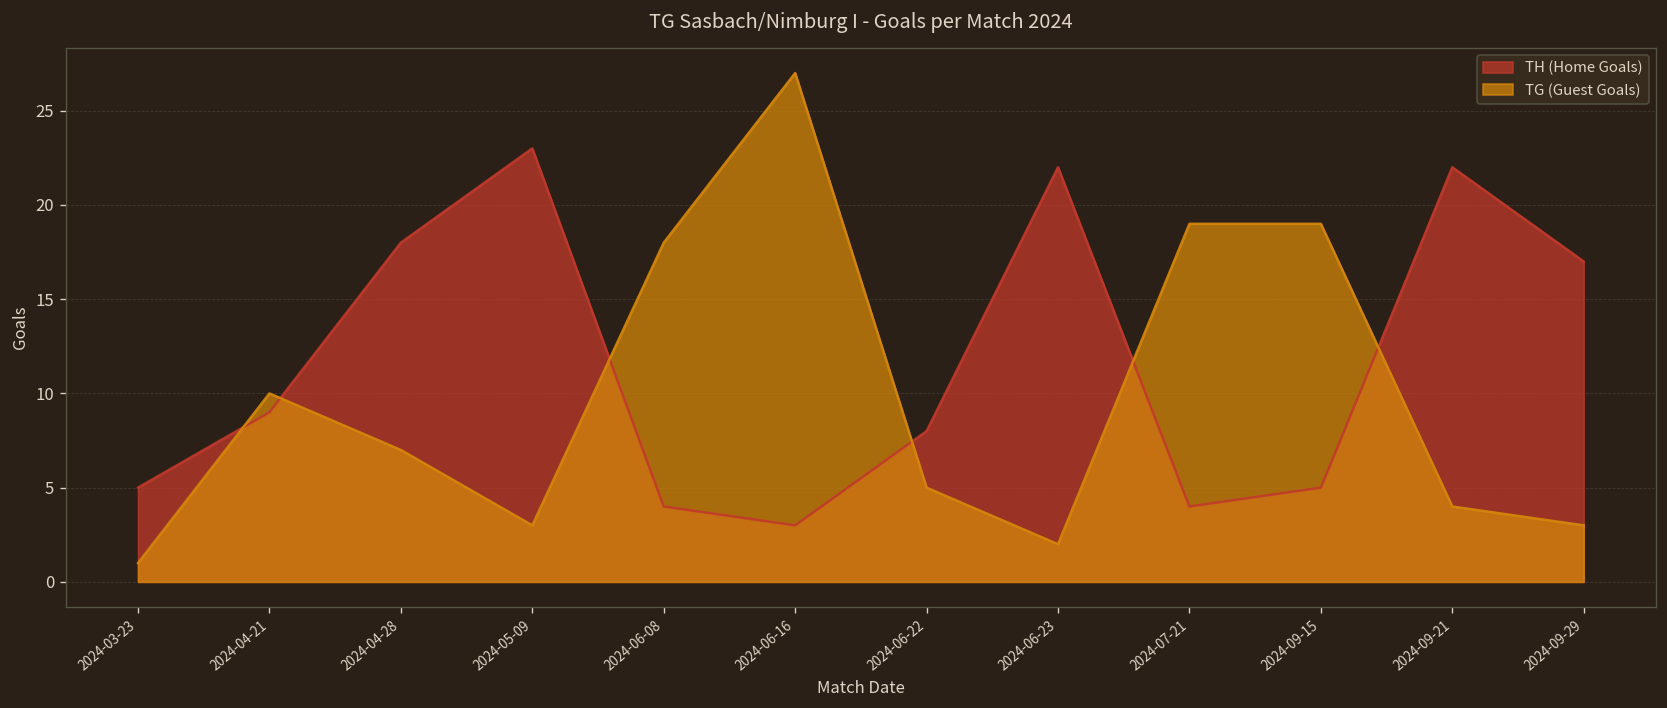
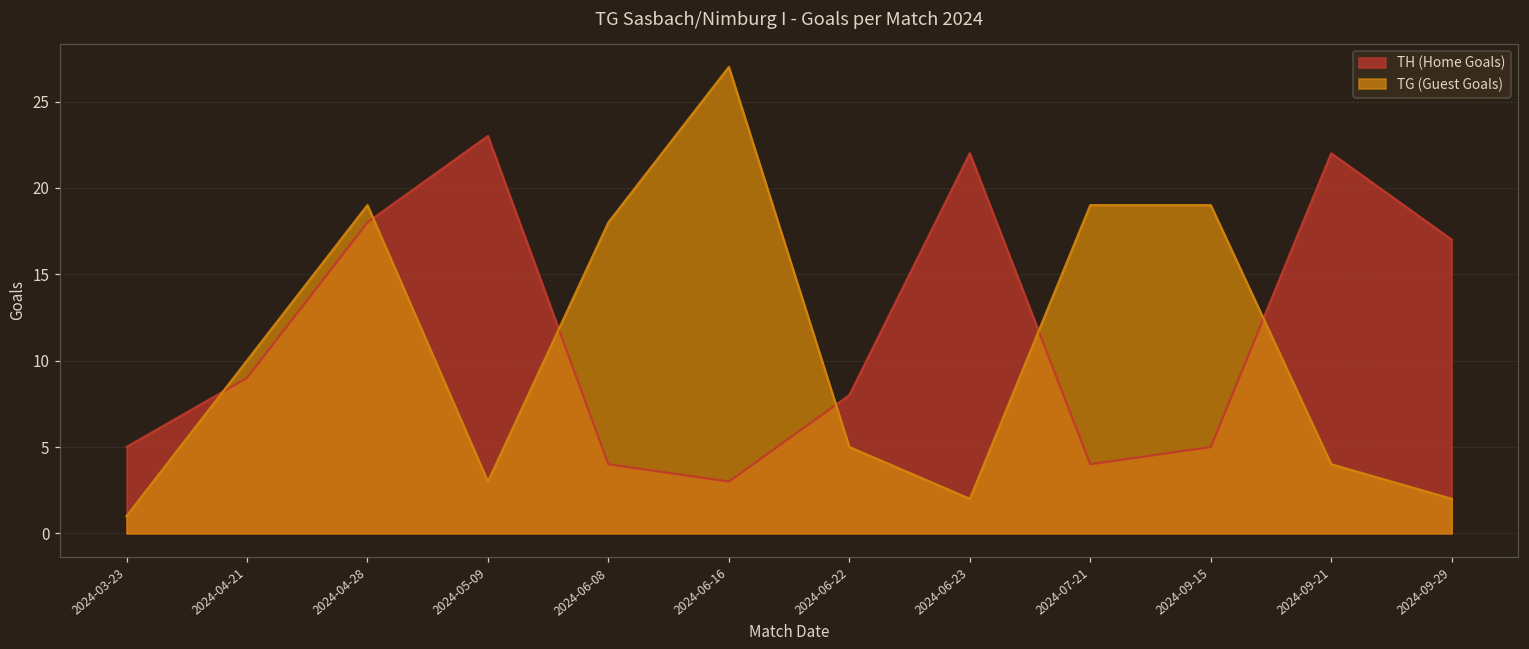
  {
    "TH (Home Goals)": {
      "2024-03-23": 5,
      "2024-04-21": 9,
      "2024-04-28": 18,
      "2024-05-09": 23,
      "2024-06-08": 4,
      "2024-06-16": 3,
      "2024-06-22": 8,
      "2024-06-23": 22,
      "2024-07-21": 4,
      "2024-09-15": 5,
      "2024-09-21": 22,
      "2024-09-29": 17
    },
    "TG (Guest Goals)": {
      "2024-03-23": 1,
      "2024-04-21": 10,
-     "2024-04-28": 7,
+     "2024-04-28": 19,
      "2024-05-09": 3,
      "2024-06-08": 18,
      "2024-06-16": 27,
      "2024-06-22": 5,
      "2024-06-23": 2,
      "2024-07-21": 19,
      "2024-09-15": 19,
      "2024-09-21": 4,
-     "2024-09-29": 3
+     "2024-09-29": 2
    }
  }
